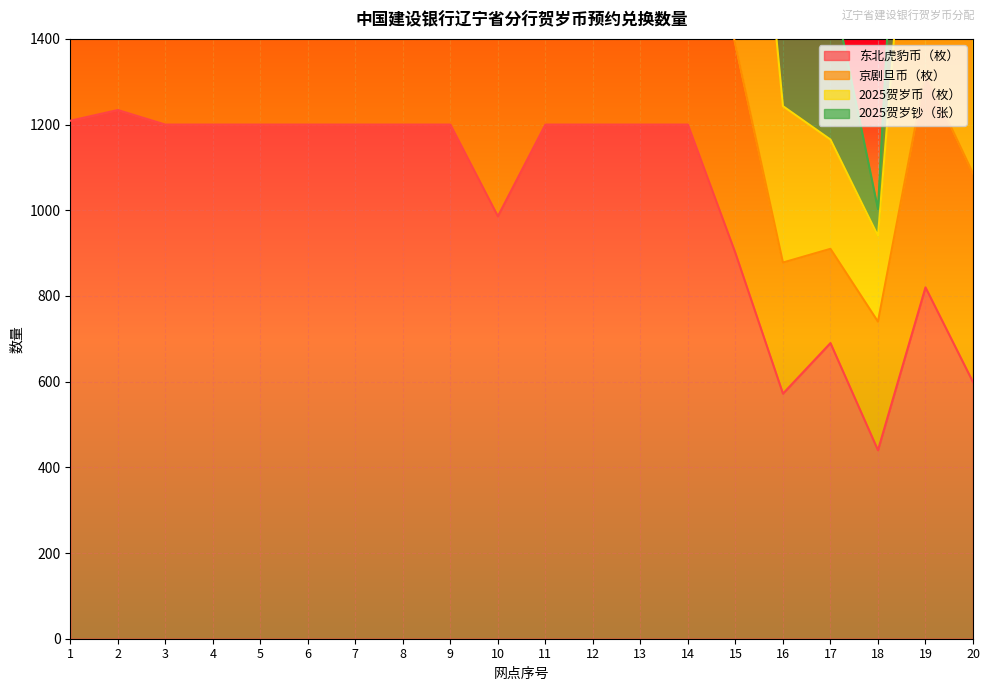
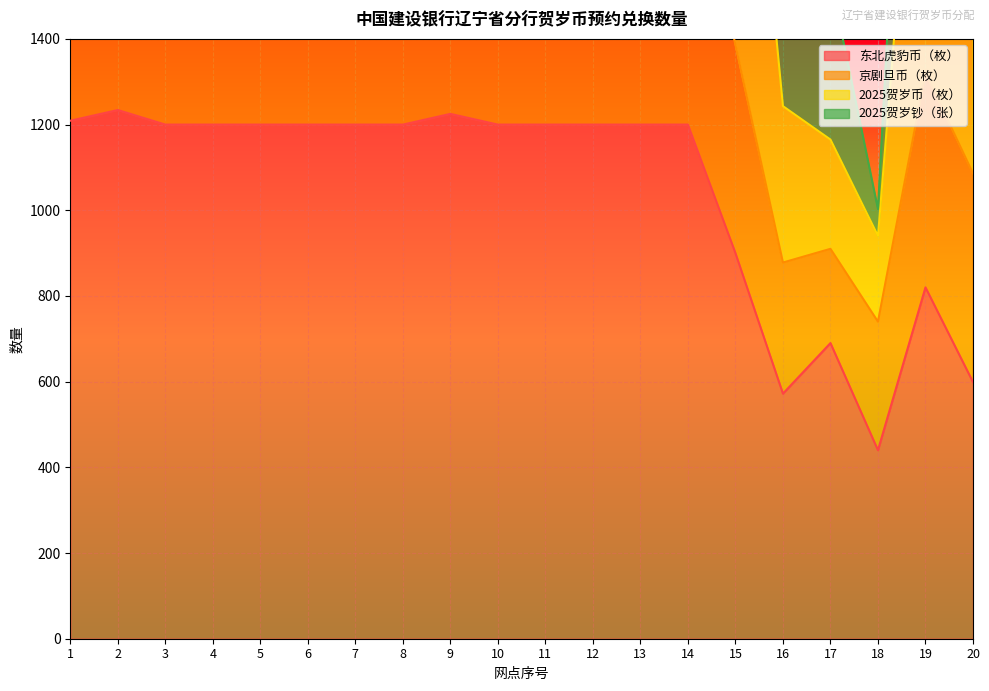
  {
    "东北虎豹币（枚）": {
      "1": 1210,
      "2": 1230,
      "3": 1200,
      "4": 1200,
      "5": 1200,
      "6": 1200,
      "7": 1200,
      "8": 1200,
-     "9": 1200,
-     "10": 990,
+     "9": 1230,
+     "10": 1200,
      "11": 1200,
      "12": 1200,
      "13": 1200,
      "14": 1200,
      "15": 900,
      "16": 570,
      "17": 690,
      "18": 440,
      "19": 820,
      "20": 600
    },
    "京剧旦币（枚）": {
      "15": 490,
      "16": 310,
      "17": 220,
      "18": 300,
      "20": 490
    },
    "2025贺岁币（枚）": {
      "16": 370,
      "17": 260,
      "18": 200
    },
    "2025贺岁钞（张）": {
      "18": 60
    }
  }
